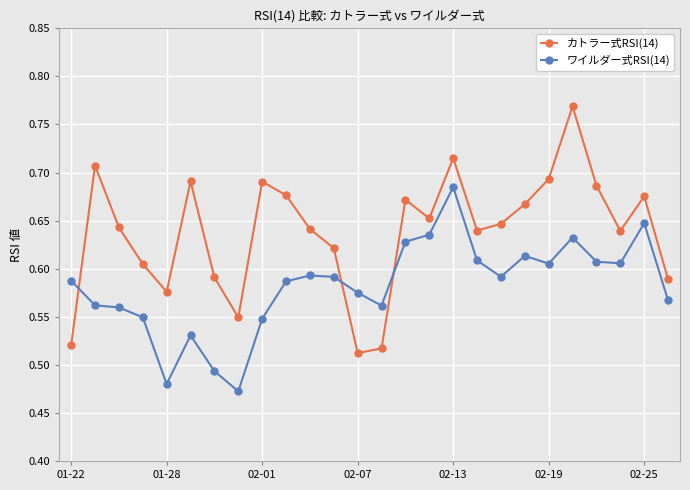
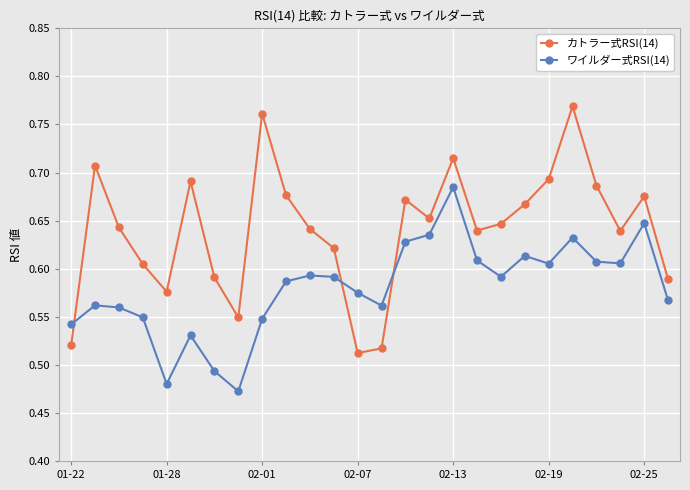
  {
    "カトラー式RSI(14)": {
      "01-22": 0.52,
      "01-28": 0.58,
-     "02-01": 0.69,
+     "02-01": 0.76,
      "02-07": 0.51,
      "02-13": 0.71,
      "02-19": 0.69,
      "02-25": 0.68
    },
    "ワイルダー式RSI(14)": {
-     "01-22": 0.59,
+     "01-22": 0.54,
      "01-28": 0.48,
      "02-01": 0.55,
      "02-07": 0.57,
      "02-13": 0.68,
      "02-19": 0.61,
      "02-25": 0.65
    }
  }
